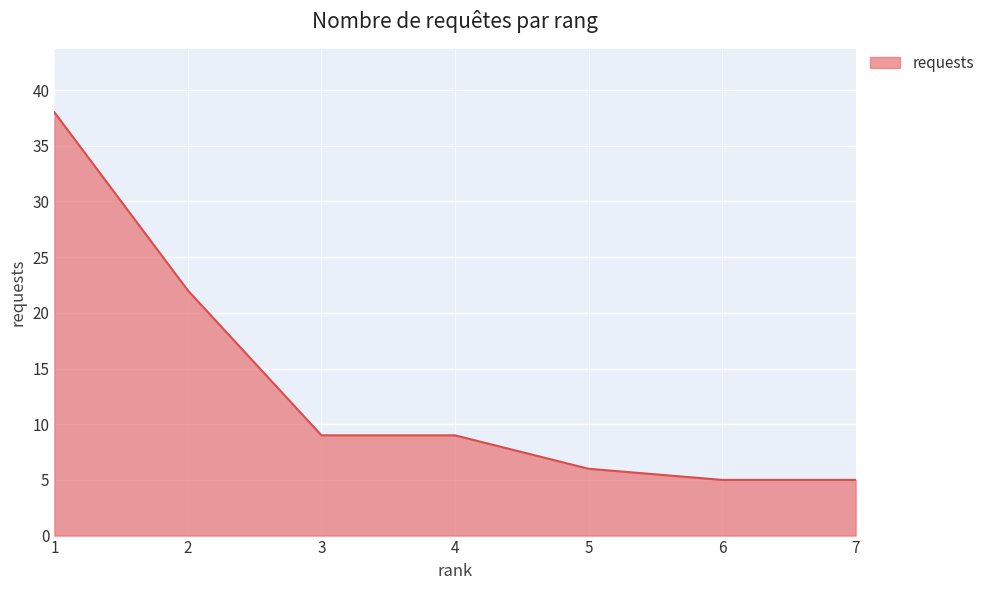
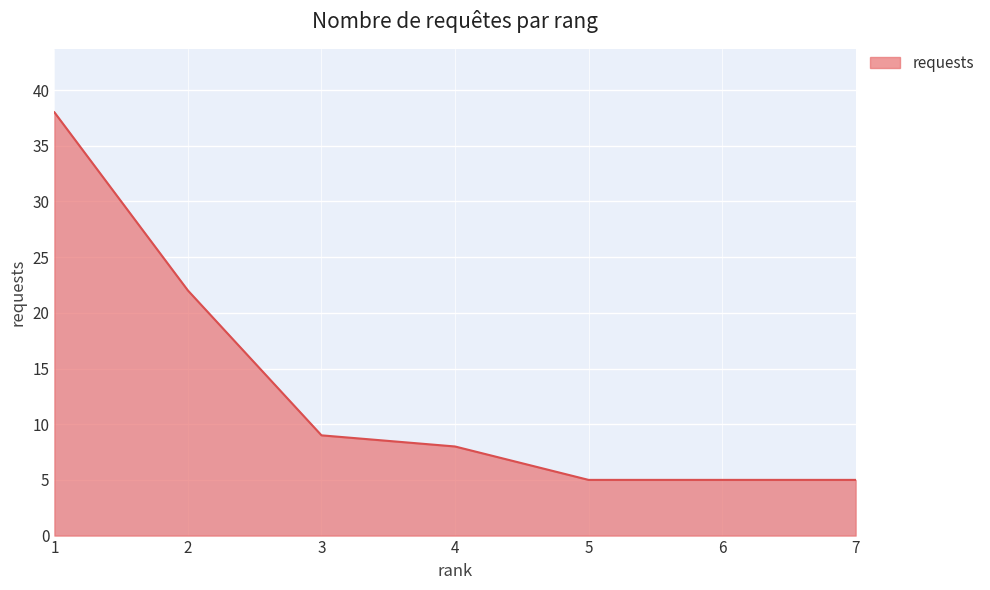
  {
    "1": 38,
    "2": 22,
    "3": 9,
-   "4": 9,
-   "5": 6,
+   "4": 8,
+   "5": 5,
    "6": 5,
    "7": 5
  }
